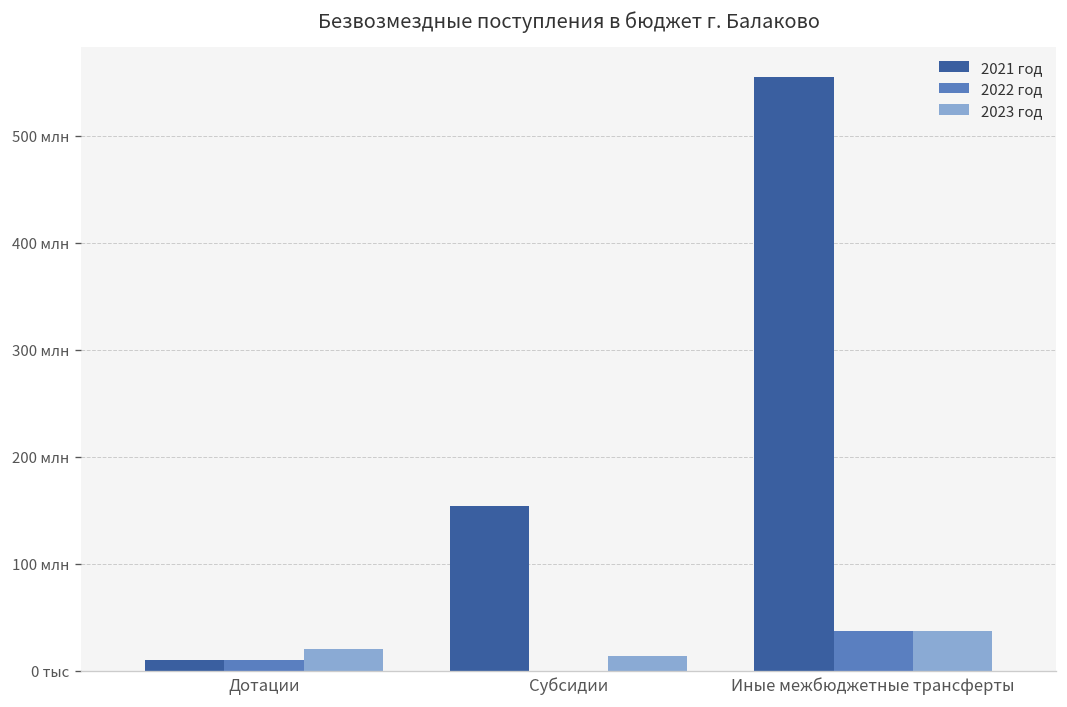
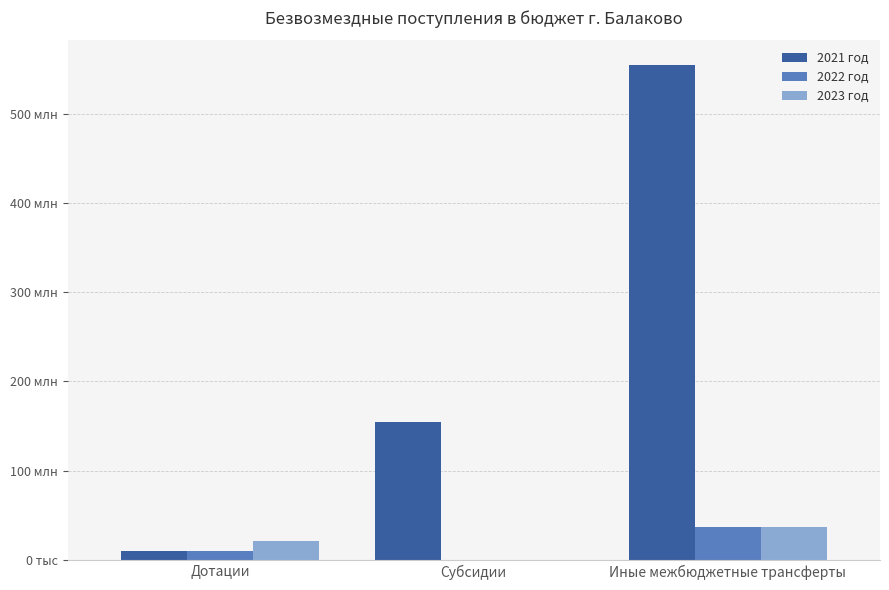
  {
    "2023 год": {
      "Дотации": "20 млн",
-     "Субсидии": "10 млн",
+     "Субсидии": "0 млн",
      "Иные межбюджетные трансферты": "40 млн"
    }
  }
